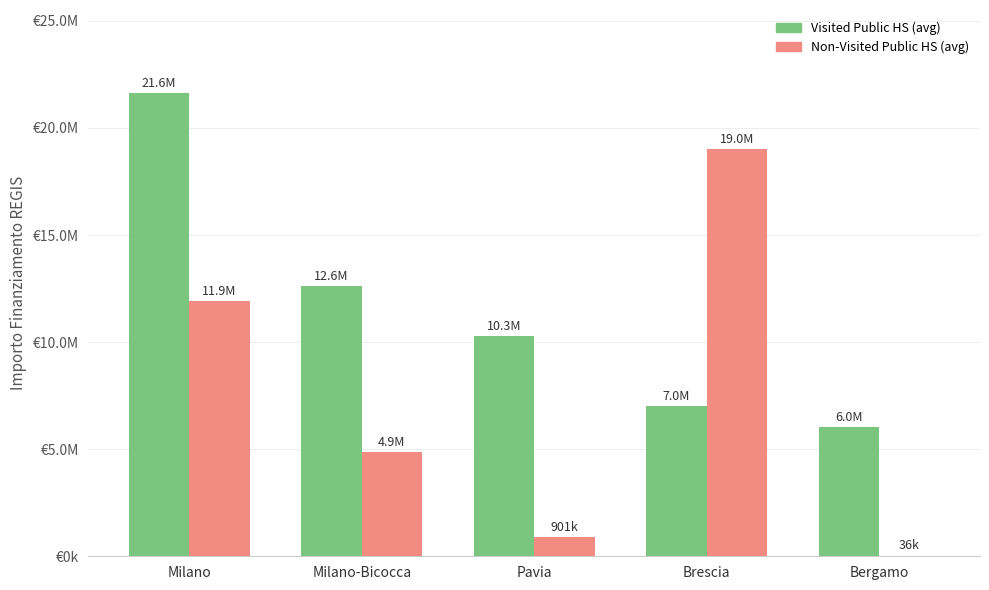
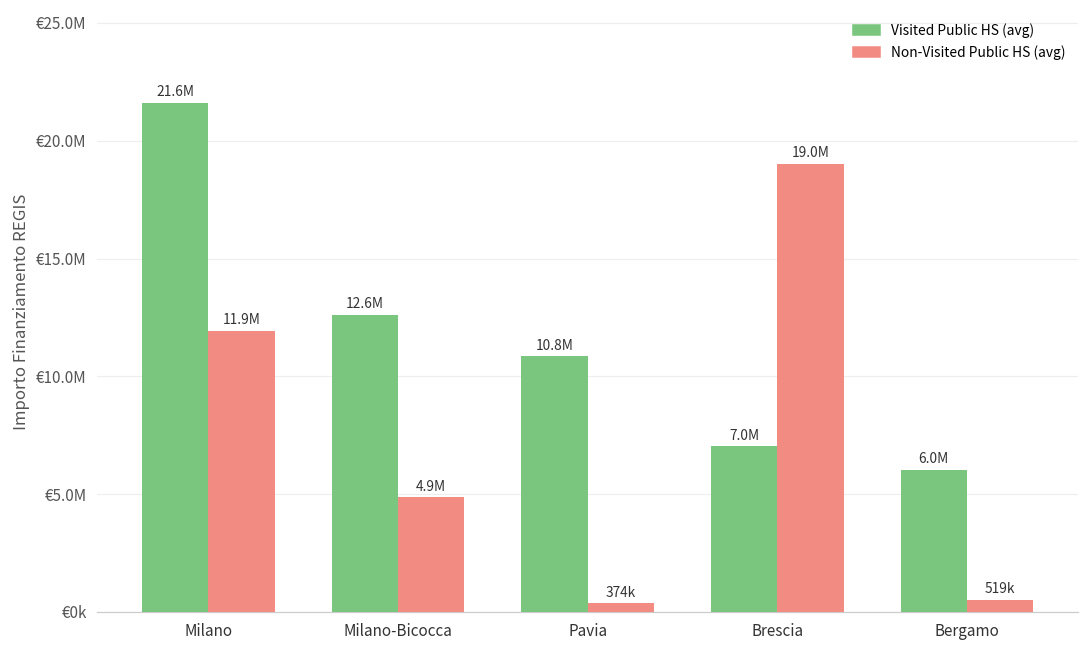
  {
    "Visited Public HS (avg)": {
      "Milano": "21.6M",
      "Milano-Bicocca": "12.6M",
-     "Pavia": "10.3M",
+     "Pavia": "10.8M",
      "Brescia": "7.0M",
      "Bergamo": "6.0M"
    },
    "Non-Visited Public HS (avg)": {
      "Milano": "11.9M",
      "Milano-Bicocca": "4.9M",
-     "Pavia": "901k",
+     "Pavia": "374k",
      "Brescia": "19.0M",
-     "Bergamo": "36k"
+     "Bergamo": "519k"
    }
  }
